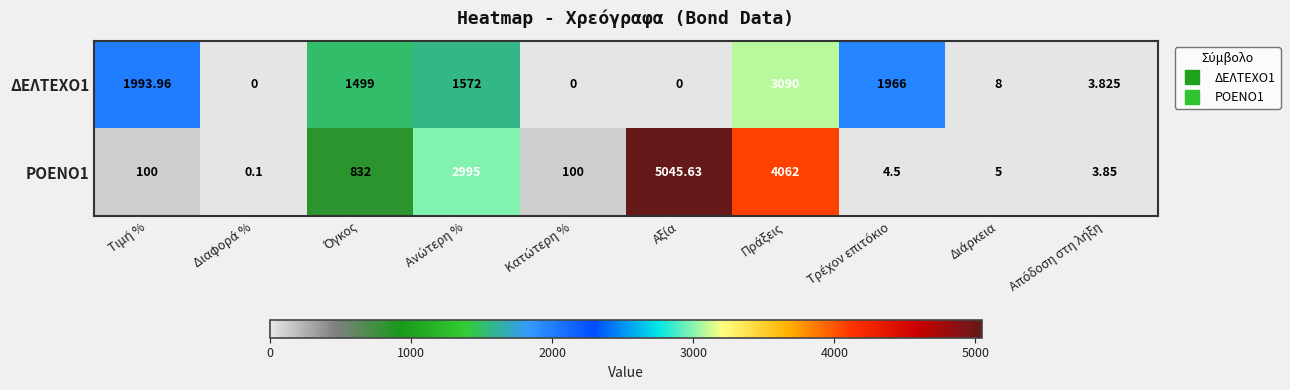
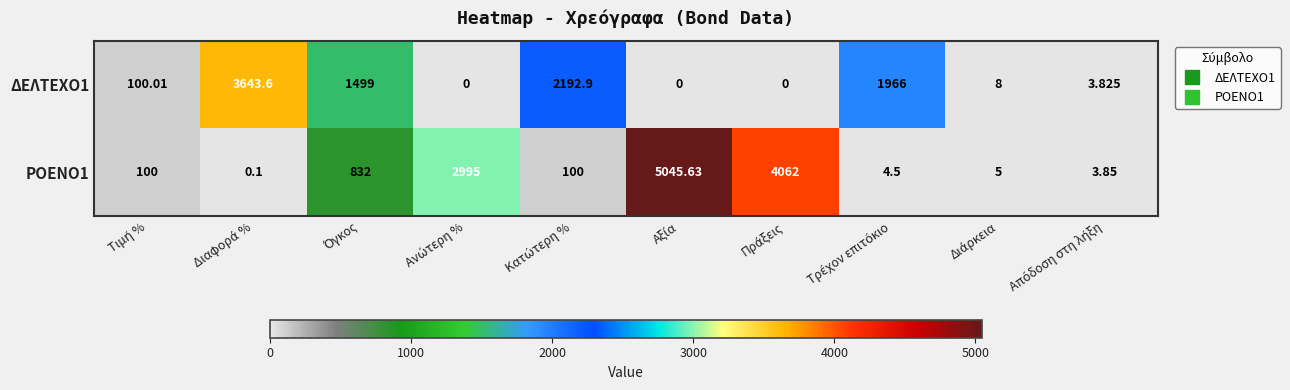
  {
    "ΔΕΛΤΕΧΟ1": {
-     "Τιμή %": 1993.96,
-     "Διαφορά %": 0,
+     "Τιμή %": 100.01,
+     "Διαφορά %": 3643.6,
      "Όγκος": 1499,
-     "Ανώτερη %": 1572,
-     "Κατώτερη %": 0,
+     "Ανώτερη %": 0,
+     "Κατώτερη %": 2192.9,
      "Αξία": 0,
-     "Πράξεις": 3090,
+     "Πράξεις": 0,
      "Τρέχον επιτόκιο": 1966,
      "Διάρκεια": 8,
      "Απόδοση στη λήξη": 3.825
    },
    "ΡΟΕΝΟ1": {
      "Τιμή %": 100,
      "Διαφορά %": 0.1,
      "Όγκος": 832,
      "Ανώτερη %": 2995,
      "Κατώτερη %": 100,
      "Αξία": 5045.63,
      "Πράξεις": 4062,
      "Τρέχον επιτόκιο": 4.5,
      "Διάρκεια": 5,
      "Απόδοση στη λήξη": 3.85
    }
  }
